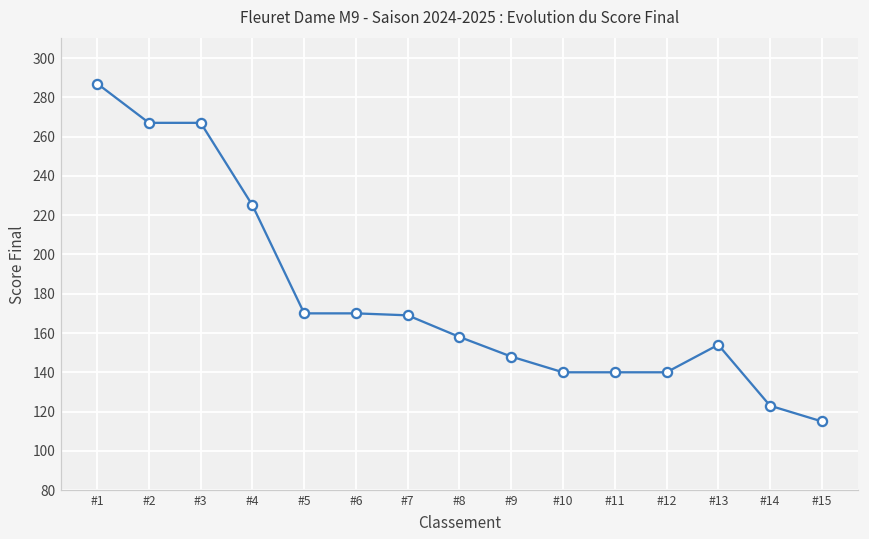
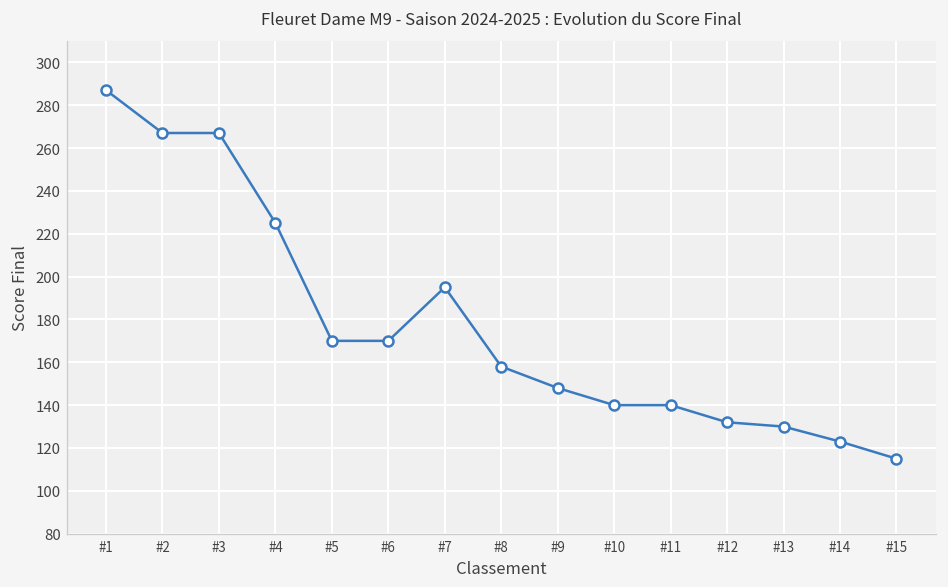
  {
    "#1": 287,
    "#2": 267,
    "#3": 267,
    "#4": 225,
    "#5": 170,
    "#6": 170,
-   "#7": 169,
+   "#7": 195,
    "#8": 158,
    "#9": 148,
    "#10": 140,
    "#11": 140,
-   "#12": 140,
-   "#13": 154,
+   "#12": 132,
+   "#13": 130,
    "#14": 123,
    "#15": 115
  }
